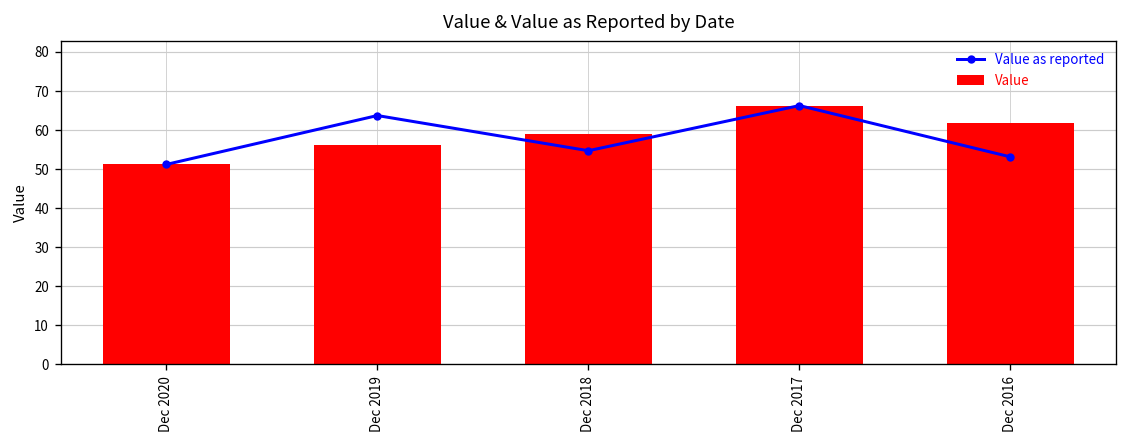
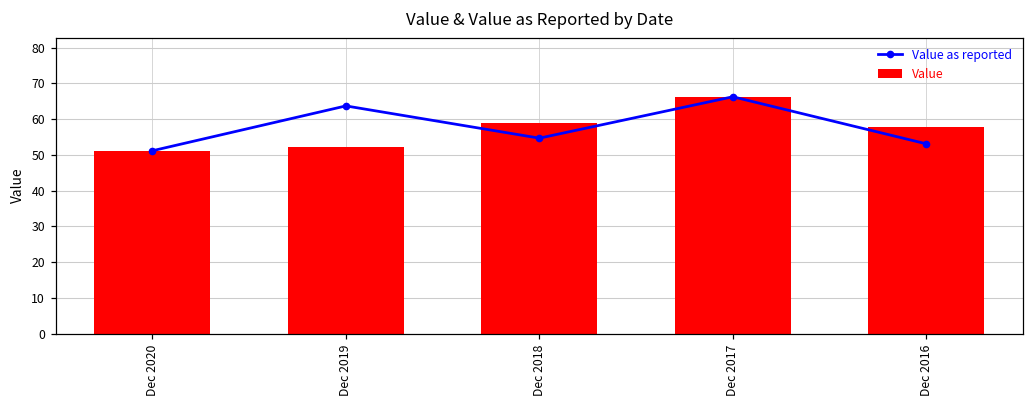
  {
    "Value as reported": {
      "Dec 2020": 51,
      "Dec 2019": 64,
      "Dec 2018": 55,
      "Dec 2017": 66,
      "Dec 2016": 53
    },
    "Value": {
      "Dec 2020": 51,
-     "Dec 2019": 56,
+     "Dec 2019": 52,
      "Dec 2018": 59,
      "Dec 2017": 66,
-     "Dec 2016": 62
+     "Dec 2016": 58
    }
  }
